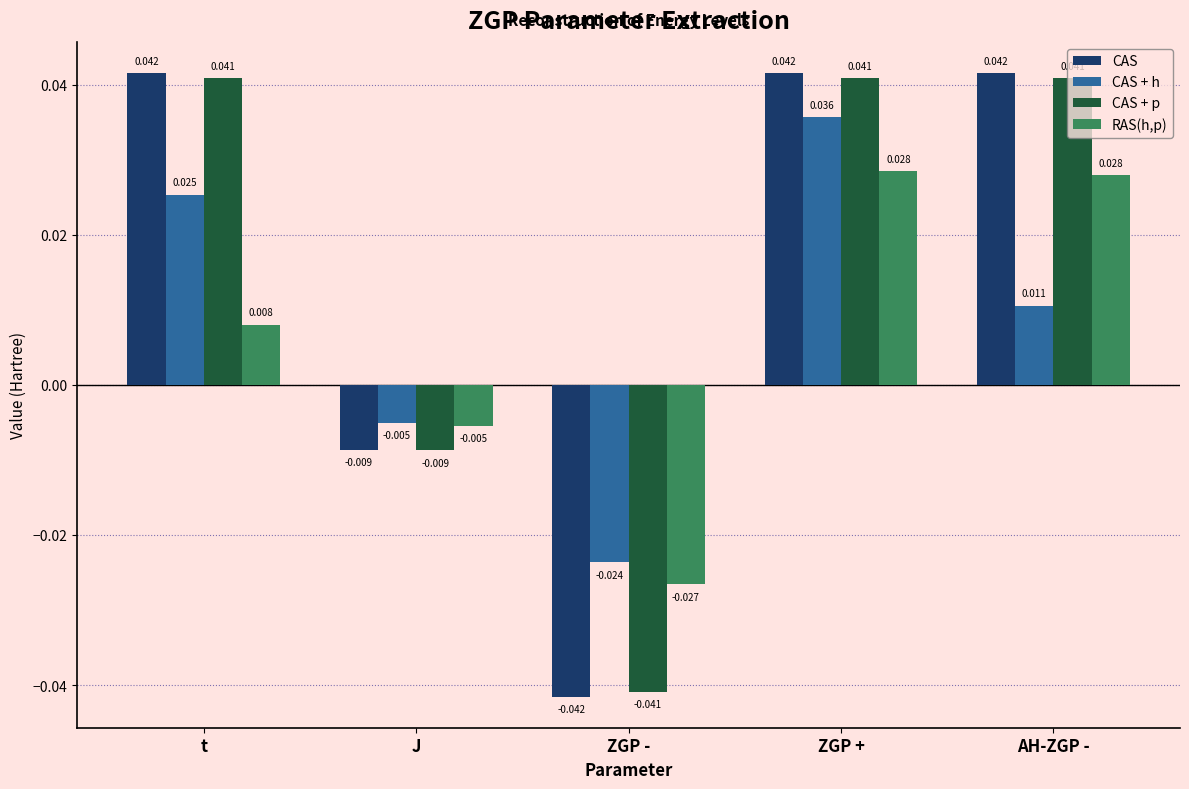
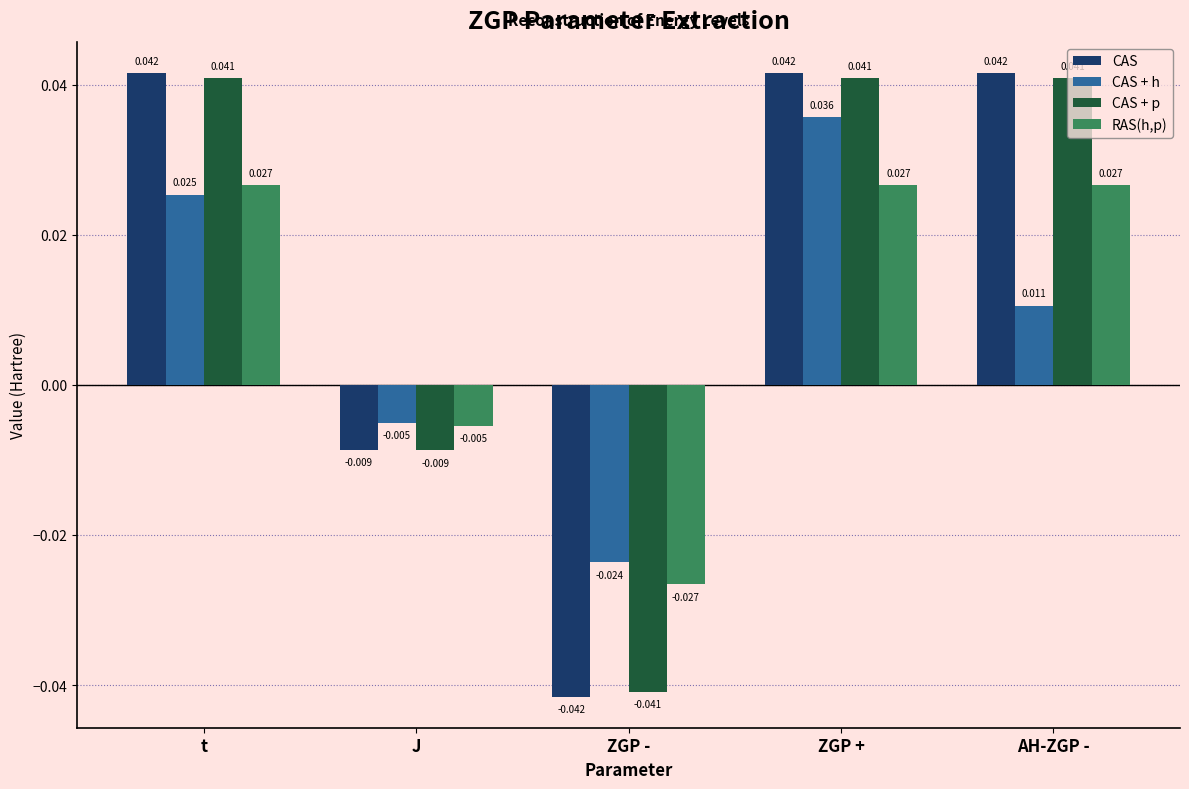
  {
    "CAS + h": {
      "t": 0.025,
      "J": -0.005,
      "ZGP -": -0.024,
      "ZGP +": 0.036,
      "AH-ZGP -": 0.011
    },
    "RAS(h,p)": {
-     "t": 0.008,
+     "t": 0.027,
      "J": -0.005,
      "ZGP -": -0.027,
-     "ZGP +": 0.028,
-     "AH-ZGP -": 0.028
+     "ZGP +": 0.027,
+     "AH-ZGP -": 0.027
    }
  }
